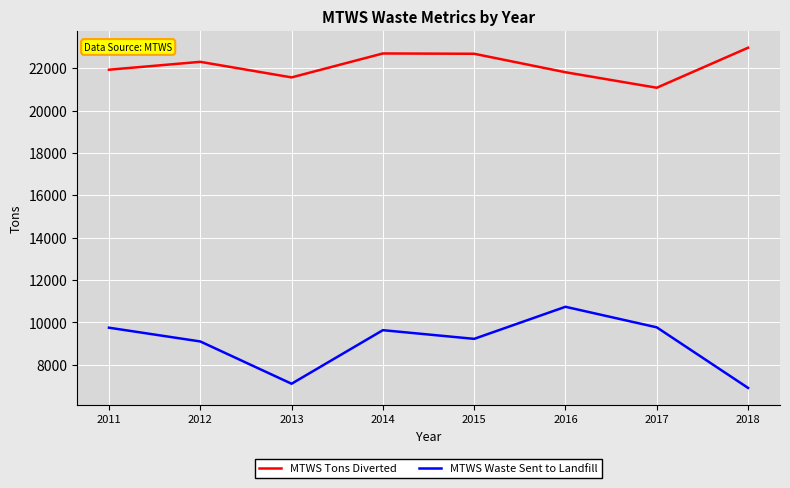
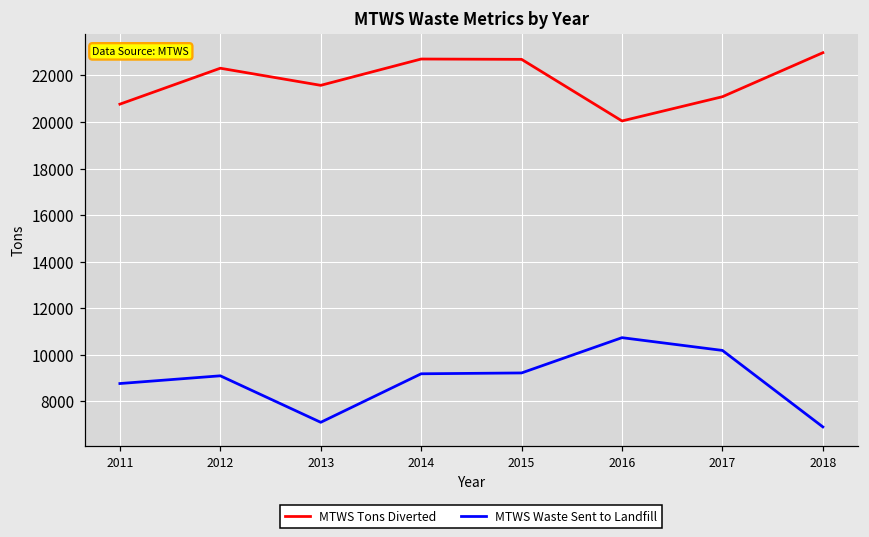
  {
    "MTWS Tons Diverted": {
-     "2011": 21900,
+     "2011": 20800,
      "2012": 22300,
      "2013": 21600,
      "2014": 22700,
      "2015": 22700,
-     "2016": 21800,
+     "2016": 20000,
      "2017": 21100,
      "2018": 23000
    },
    "MTWS Waste Sent to Landfill": {
-     "2011": 9800,
+     "2011": 8800,
      "2012": 9100,
      "2013": 7100,
-     "2014": 9600,
+     "2014": 9200,
      "2015": 9200,
      "2016": 10700,
-     "2017": 9800,
+     "2017": 10200,
      "2018": 6900
    }
  }
